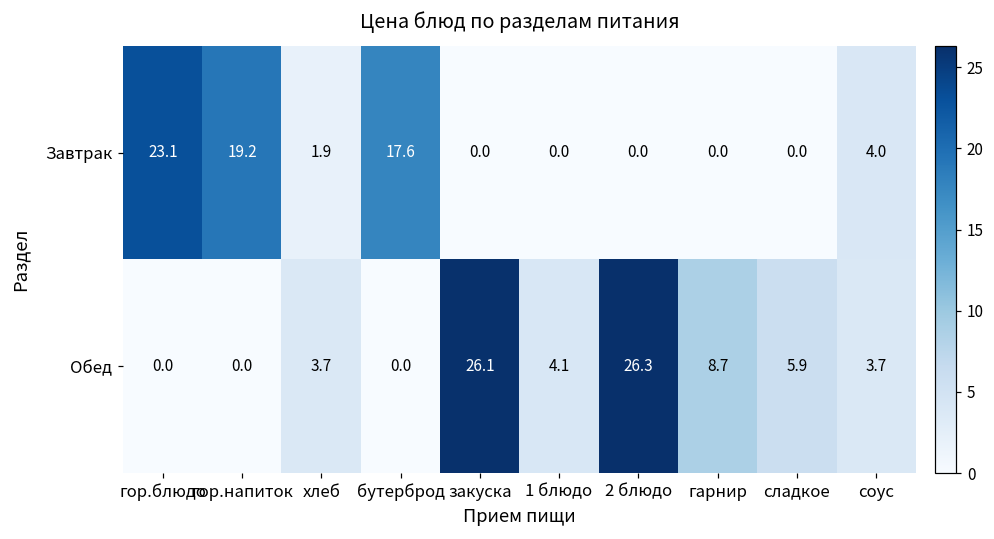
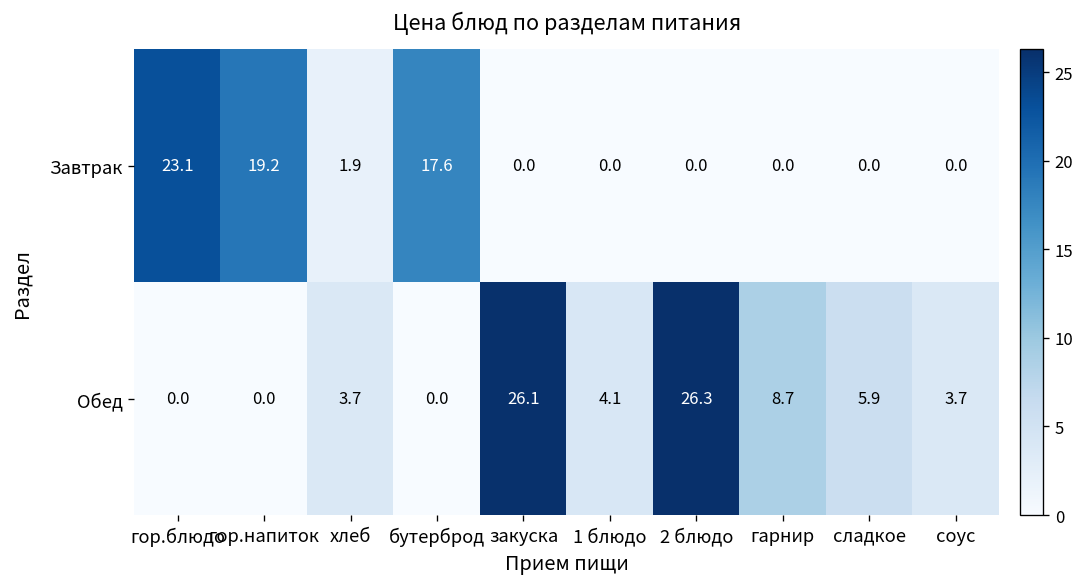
  {
    "Завтрак": {
      "гор.напиток": 19.2,
      "хлеб": 1.9,
      "бутерброд": 17.6,
      "закуска": 0.0,
      "1 блюдо": 0.0,
      "2 блюдо": 0.0,
      "гарнир": 0.0,
      "сладкое": 0.0,
-     "соус": 4.0
+     "соус": 0.0
    },
    "Обед": {
      "гор.напиток": 0.0,
      "хлеб": 3.7,
      "бутерброд": 0.0,
      "закуска": 26.1,
      "1 блюдо": 4.1,
      "2 блюдо": 26.3,
      "гарнир": 8.7,
      "сладкое": 5.9,
      "соус": 3.7
    }
  }
